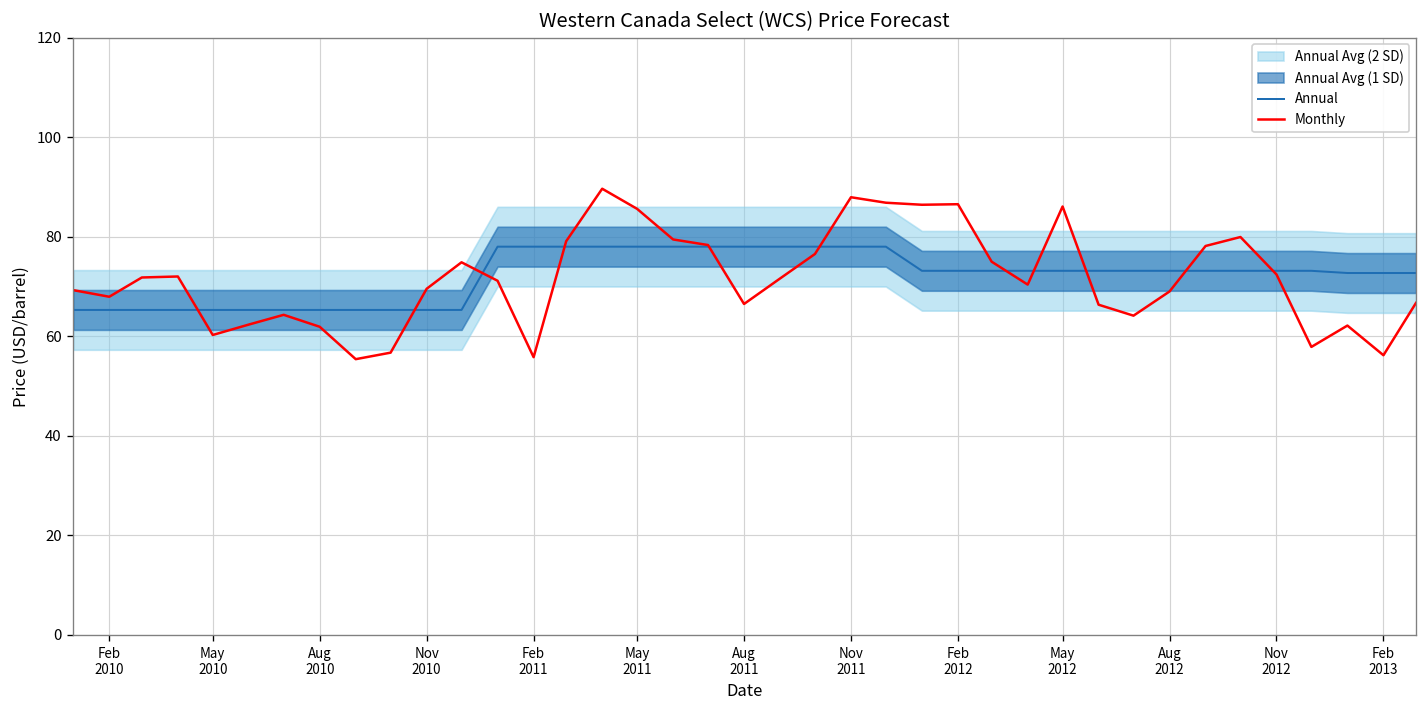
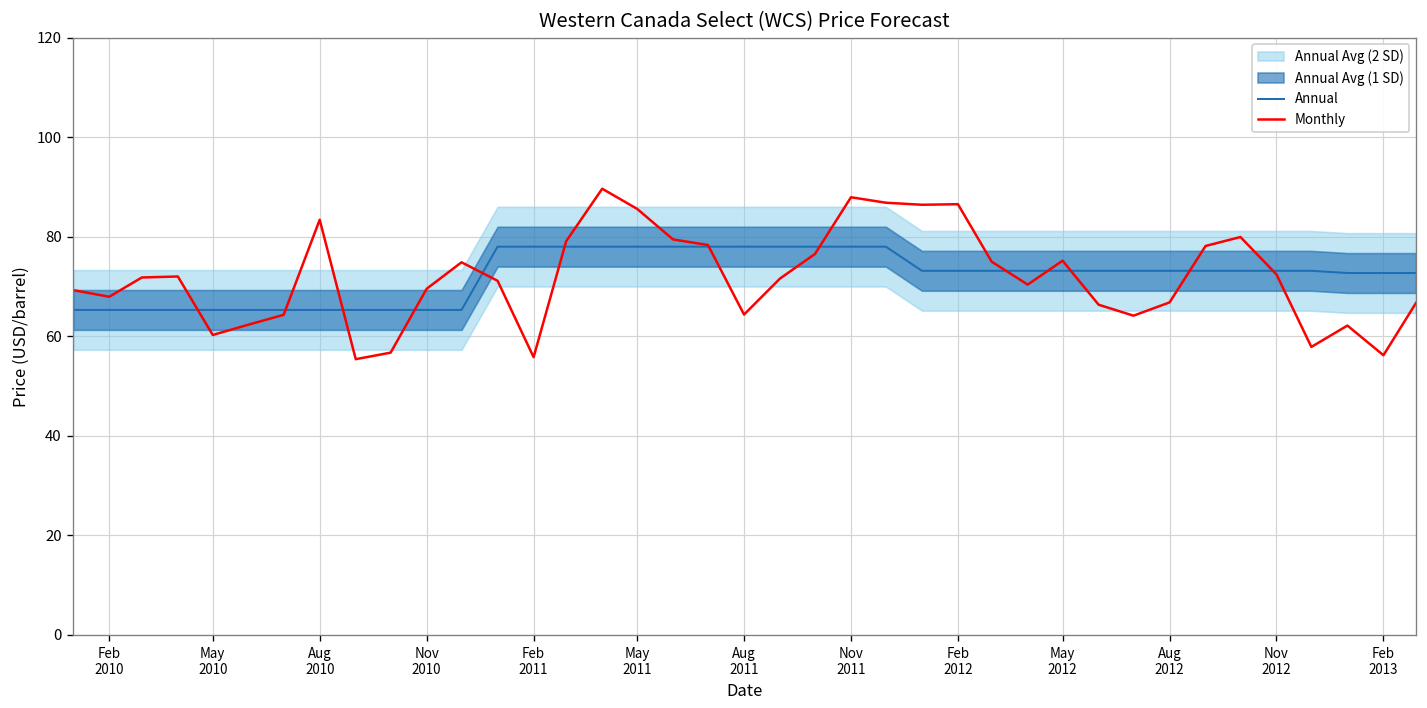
  {
    "Monthly": {
      "Feb 2010": 68,
      "May 2010": 60,
-     "Aug 2010": 62,
+     "Aug 2010": 83,
      "Feb 2011": 56,
-     "Aug 2011": 66,
+     "Aug 2011": 64,
      "Nov 2011": 88,
      "Feb 2012": 87,
-     "May 2012": 86,
-     "Aug 2012": 69,
+     "May 2012": 75,
+     "Aug 2012": 67,
      "Nov 2012": 72,
      "Feb 2013": 56
    }
  }
